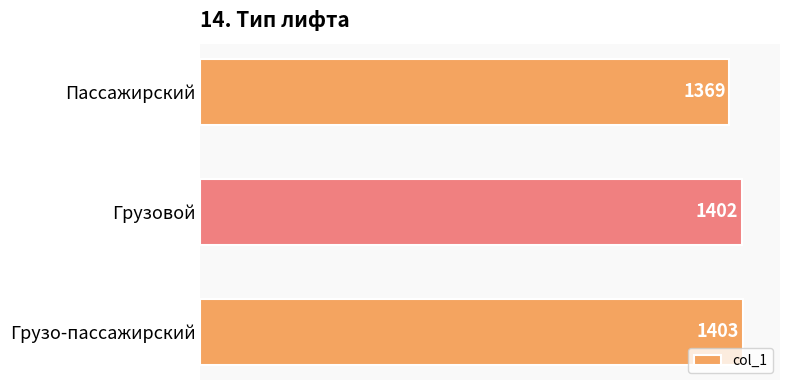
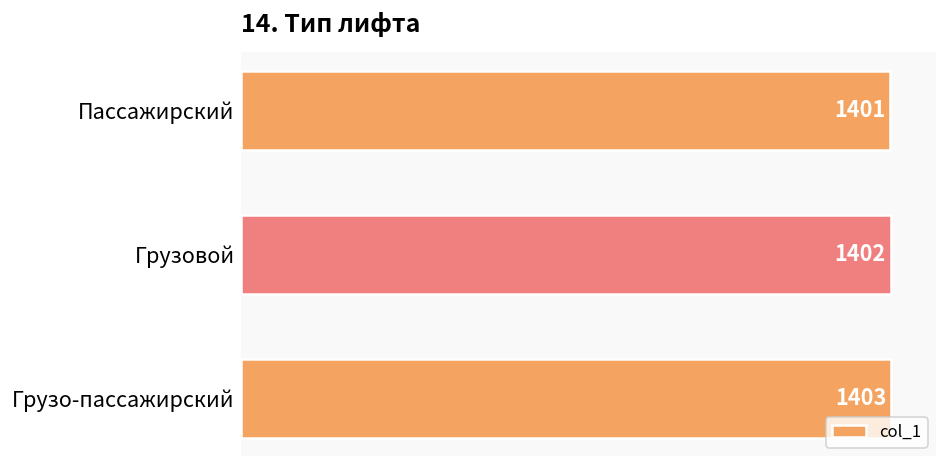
  {
-   "Пассажирский": 1369,
+   "Пассажирский": 1401,
    "Грузовой": 1402,
    "Грузо-пассажирский": 1403
  }
